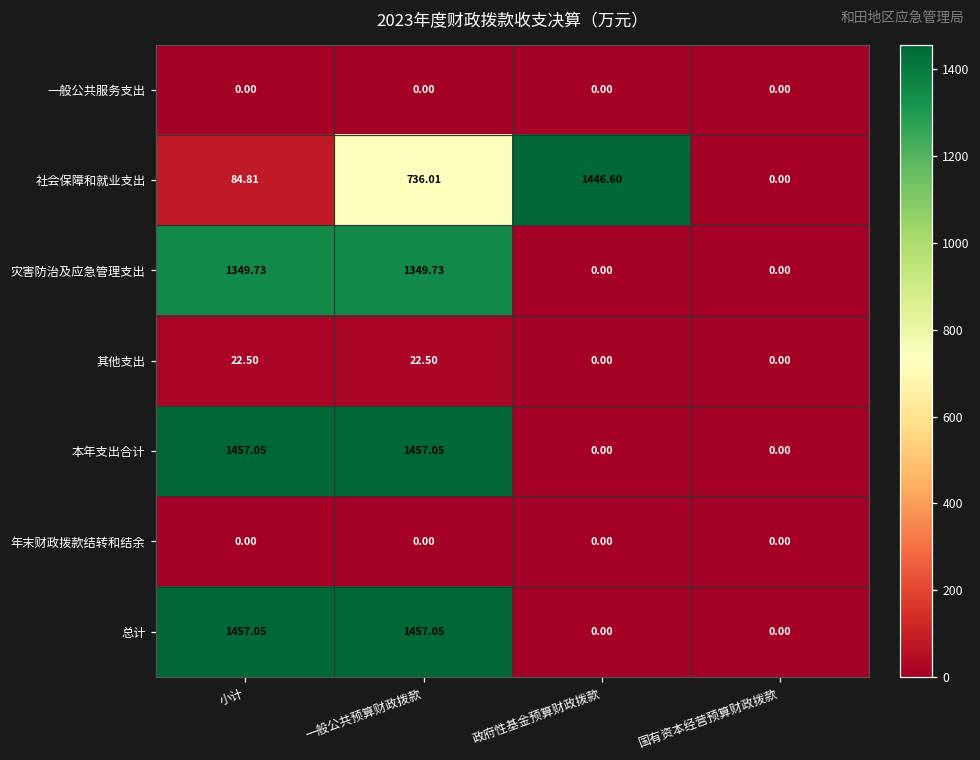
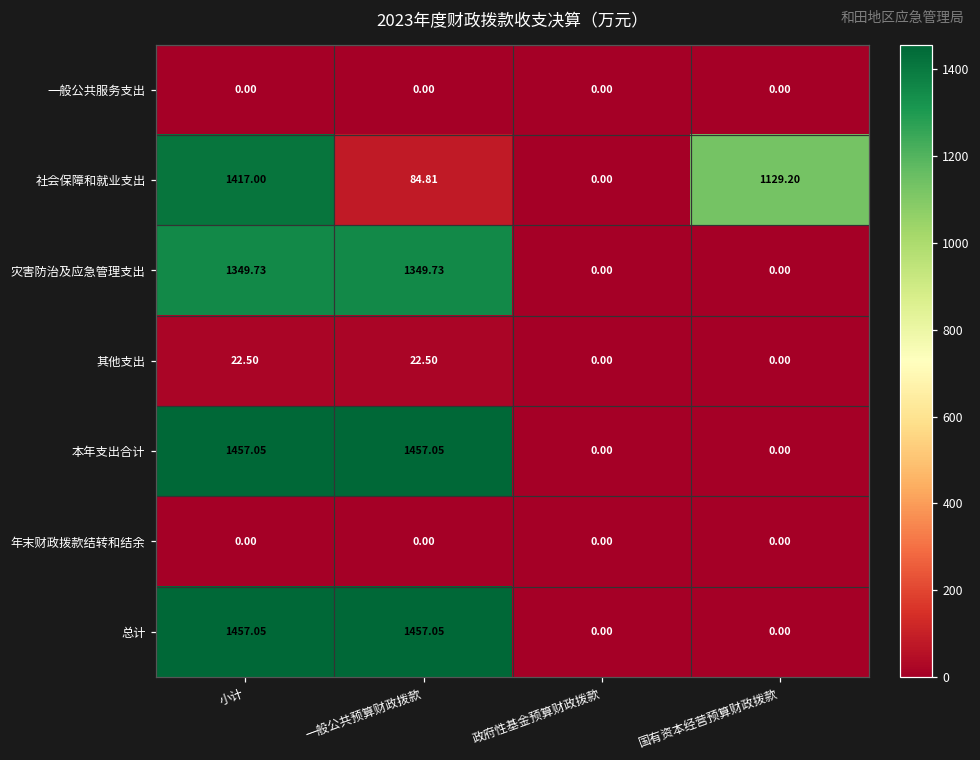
  {
    "一般公共服务支出": {
      "小计": 0.00,
      "一般公共预算财政拨款": 0.00,
      "政府性基金预算财政拨款": 0.00,
      "国有资本经营预算财政拨款": 0.00
    },
    "社会保障和就业支出": {
-     "小计": 84.81,
-     "一般公共预算财政拨款": 736.01,
-     "政府性基金预算财政拨款": 1446.60,
-     "国有资本经营预算财政拨款": 0.00
+     "小计": 1417.00,
+     "一般公共预算财政拨款": 84.81,
+     "政府性基金预算财政拨款": 0.00,
+     "国有资本经营预算财政拨款": 1129.20
    },
    "灾害防治及应急管理支出": {
      "小计": 1349.73,
      "一般公共预算财政拨款": 1349.73,
      "政府性基金预算财政拨款": 0.00,
      "国有资本经营预算财政拨款": 0.00
    },
    "其他支出": {
      "小计": 22.50,
      "一般公共预算财政拨款": 22.50,
      "政府性基金预算财政拨款": 0.00,
      "国有资本经营预算财政拨款": 0.00
    },
    "本年支出合计": {
      "小计": 1457.05,
      "一般公共预算财政拨款": 1457.05,
      "政府性基金预算财政拨款": 0.00,
      "国有资本经营预算财政拨款": 0.00
    },
    "年末财政拨款结转和结余": {
      "小计": 0.00,
      "一般公共预算财政拨款": 0.00,
      "政府性基金预算财政拨款": 0.00,
      "国有资本经营预算财政拨款": 0.00
    },
    "总计": {
      "小计": 1457.05,
      "一般公共预算财政拨款": 1457.05,
      "政府性基金预算财政拨款": 0.00,
      "国有资本经营预算财政拨款": 0.00
    }
  }
